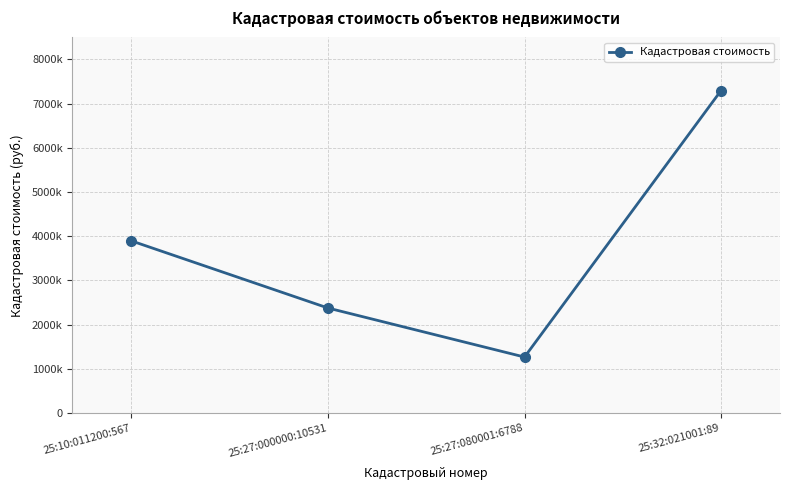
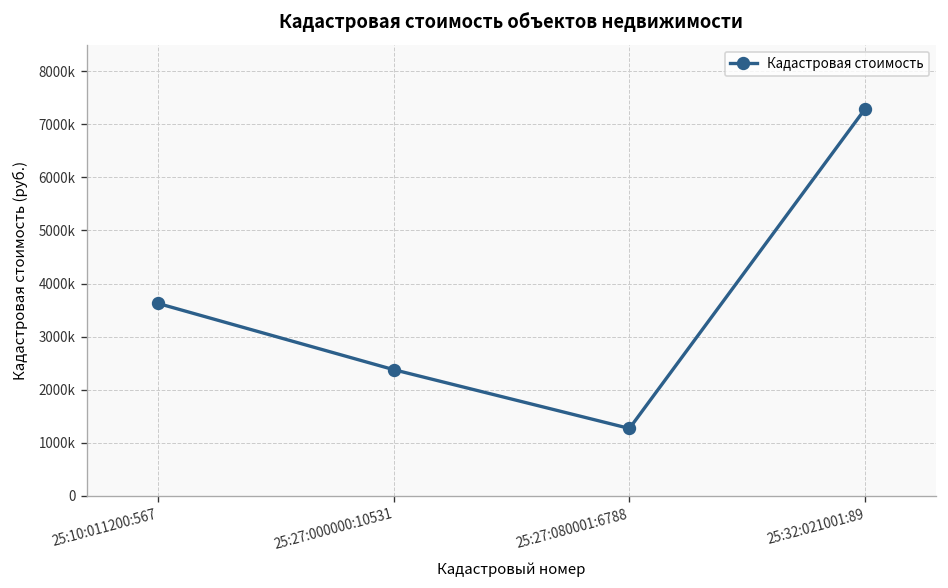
  {
-   "25:10:011200:567": 3900000,
+   "25:10:011200:567": 3600000,
    "25:27:000000:10531": 2400000,
    "25:27:080001:6788": 1300000,
    "25:32:021001:89": 7300000
  }
